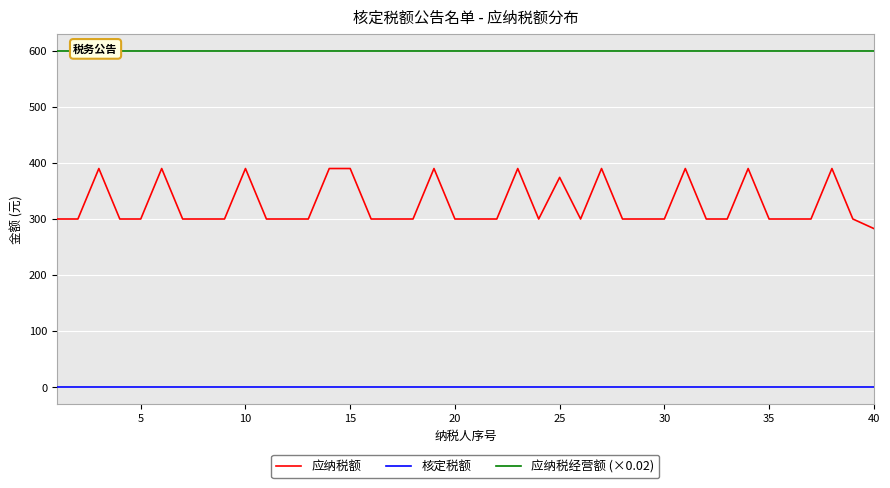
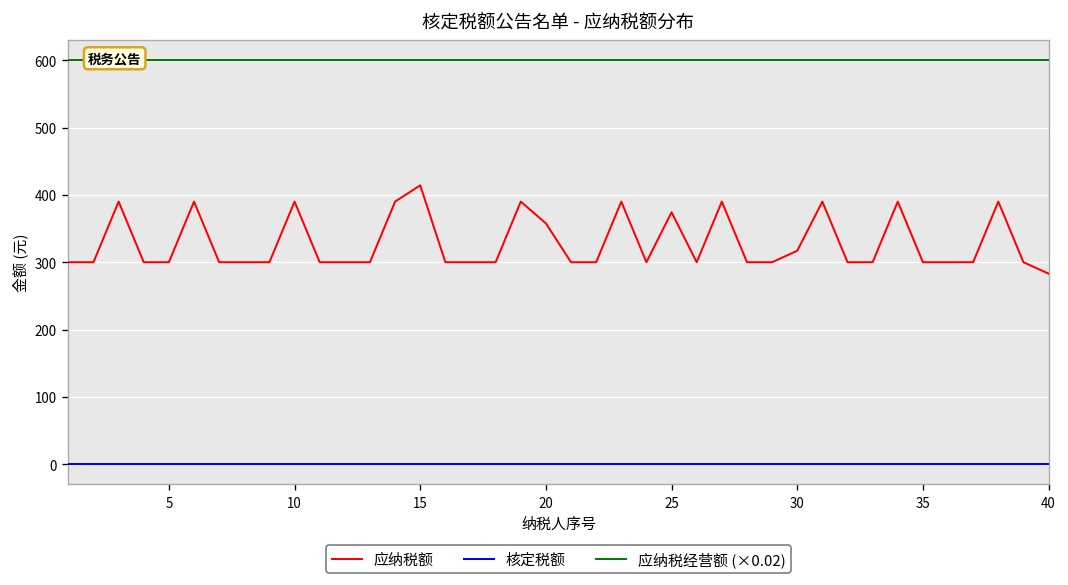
  {
    "应纳税额": {
      "5": 300,
      "10": 390,
-     "15": 390,
-     "20": 300,
+     "15": 410,
+     "20": 360,
      "25": 370,
-     "30": 300,
+     "30": 320,
      "35": 300,
      "40": 280
    },
    "核定税额": {
      "5": 0,
      "10": 0,
      "15": 0,
      "20": 0,
      "25": 0,
      "30": 0,
      "35": 0,
      "40": 0
    },
    "应纳税经营额 (×0.02)": {
      "5": 600,
      "10": 600,
      "15": 600,
      "20": 600,
      "25": 600,
      "30": 600,
      "35": 600,
      "40": 600
    }
  }
